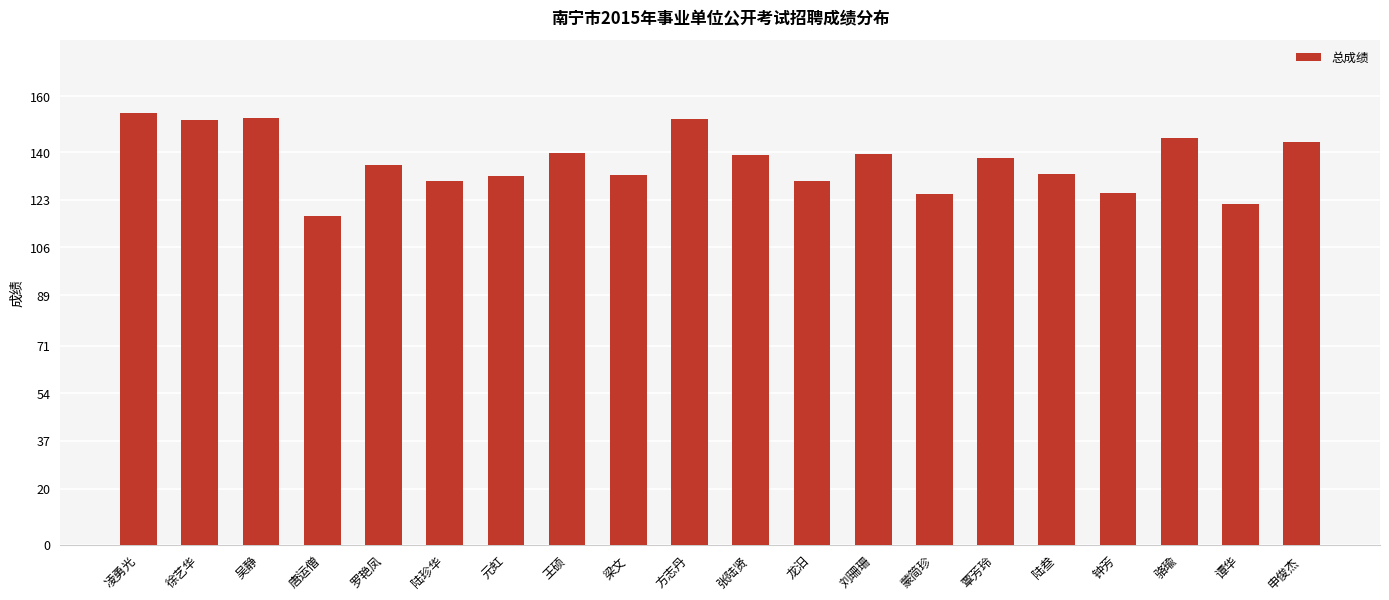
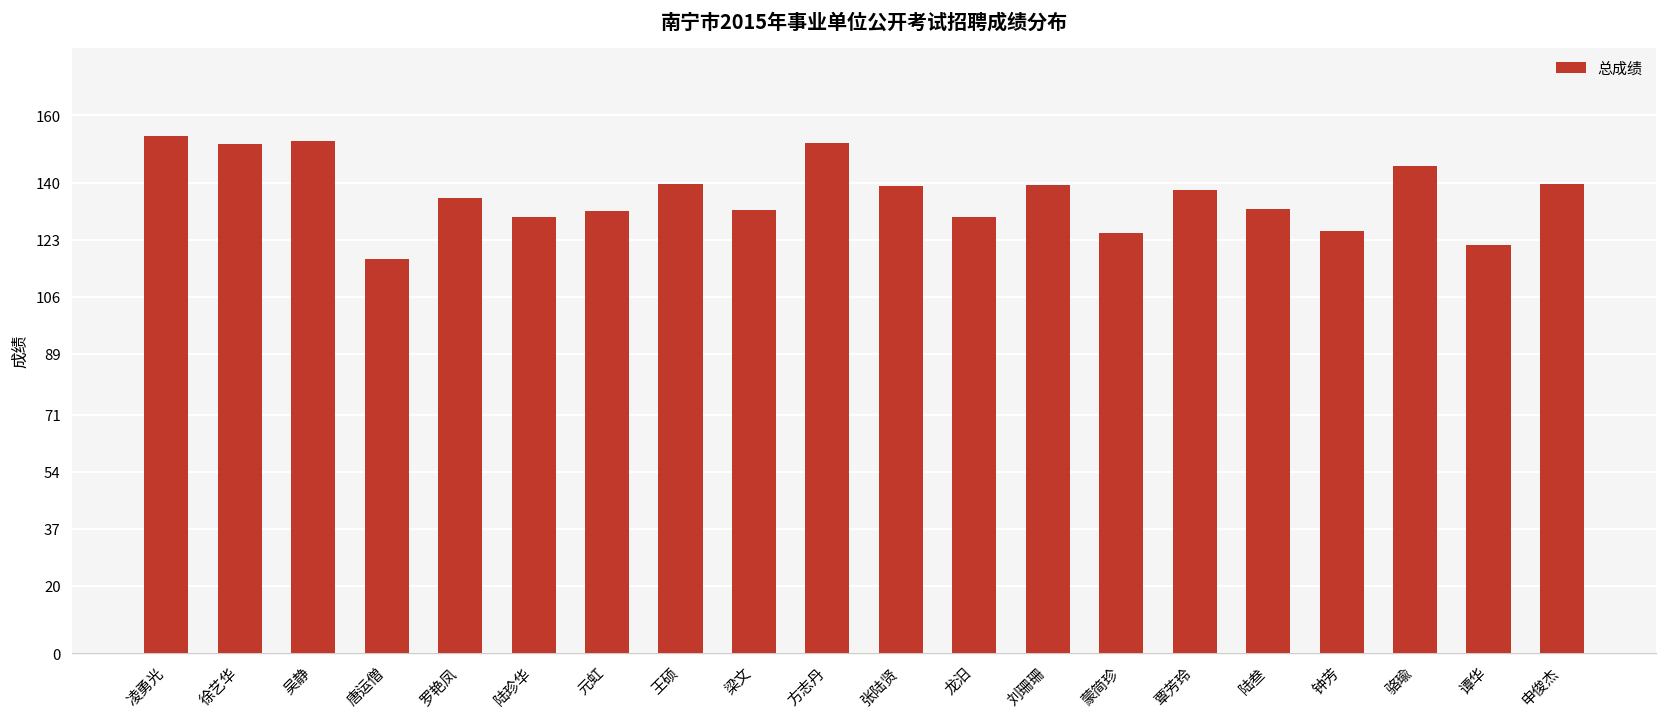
  {
    "凌勇光": 154,
    "徐艺华": 152,
    "吴静": 152,
    "唐运僧": 117,
    "罗艳凤": 136,
    "陆珍华": 130,
    "元虹": 132,
    "王硕": 140,
    "梁文": 132,
    "方志丹": 152,
    "张陆贤": 139,
    "龙汨": 130,
    "刘珊珊": 139,
    "蒙简珍": 125,
    "覃芳玲": 138,
    "陆叁": 132,
    "钟芳": 126,
    "骆瑜": 145,
    "谭华": 121,
-   "申俊杰": 144
+   "申俊杰": 140
  }
